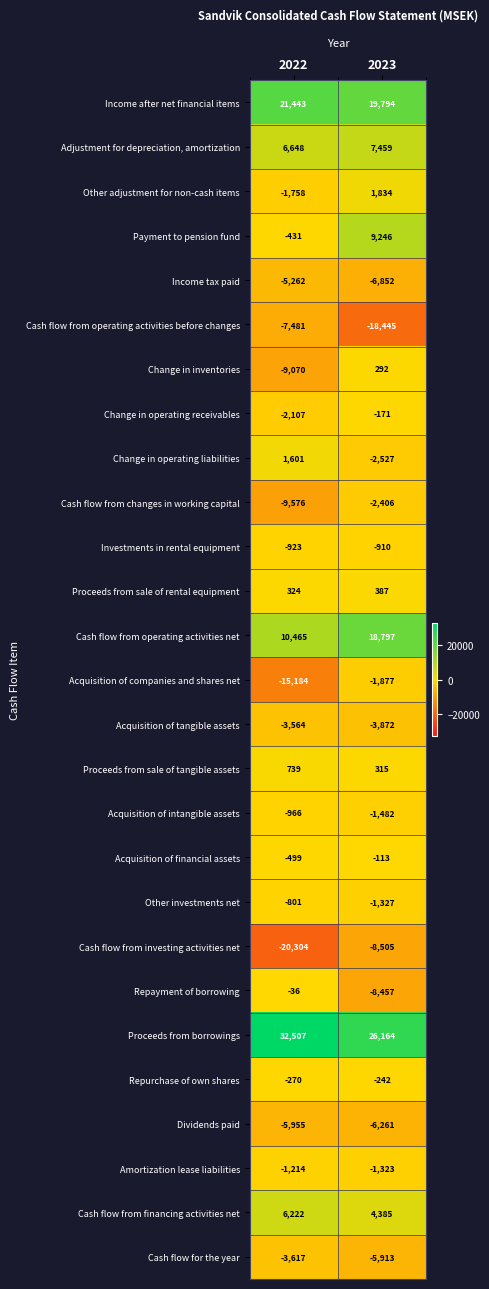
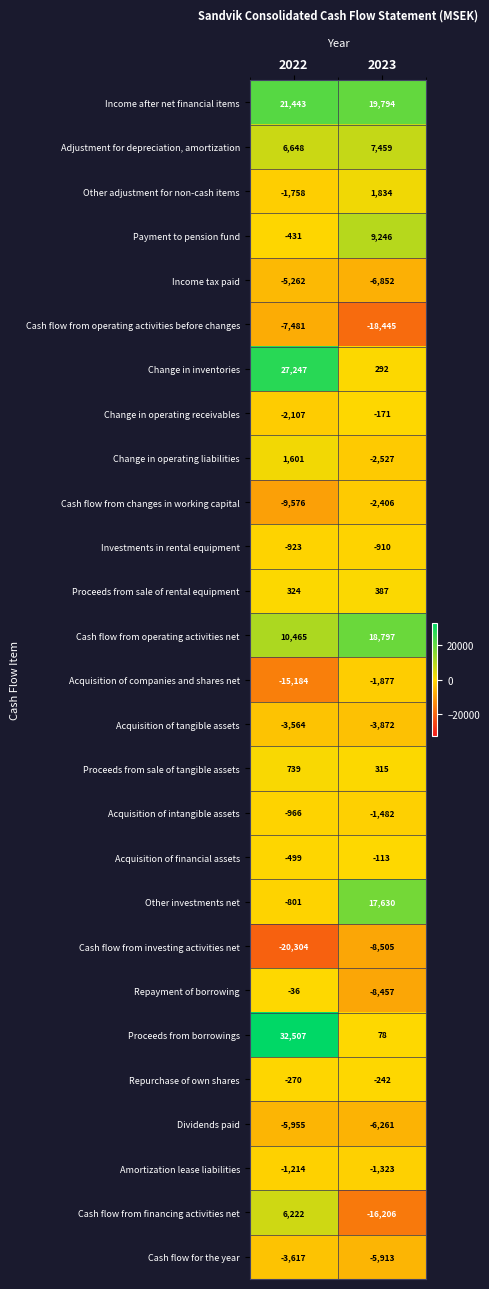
  {
    "Income after net financial items": {
      "2022": "21,443",
      "2023": "19,794"
    },
    "Adjustment for depreciation, amortization": {
      "2022": "6,648",
      "2023": "7,459"
    },
    "Other adjustment for non-cash items": {
      "2022": "-1,758",
      "2023": "1,834"
    },
    "Payment to pension fund": {
      "2022": "-431",
      "2023": "9,246"
    },
    "Income tax paid": {
      "2022": "-5,262",
      "2023": "-6,852"
    },
    "Cash flow from operating activities before changes": {
      "2022": "-7,481",
      "2023": "-18,445"
    },
    "Change in inventories": {
-     "2022": "-9,070",
+     "2022": "27,247",
      "2023": "292"
    },
    "Change in operating receivables": {
      "2022": "-2,107",
      "2023": "-171"
    },
    "Change in operating liabilities": {
      "2022": "1,601",
      "2023": "-2,527"
    },
    "Cash flow from changes in working capital": {
      "2022": "-9,576",
      "2023": "-2,406"
    },
    "Investments in rental equipment": {
      "2022": "-923",
      "2023": "-910"
    },
    "Proceeds from sale of rental equipment": {
      "2022": "324",
      "2023": "387"
    },
    "Cash flow from operating activities net": {
      "2022": "10,465",
      "2023": "18,797"
    },
    "Acquisition of companies and shares net": {
      "2022": "-15,184",
      "2023": "-1,877"
    },
    "Acquisition of tangible assets": {
      "2022": "-3,564",
      "2023": "-3,872"
    },
    "Proceeds from sale of tangible assets": {
      "2022": "739",
      "2023": "315"
    },
    "Acquisition of intangible assets": {
      "2022": "-966",
      "2023": "-1,482"
    },
    "Acquisition of financial assets": {
      "2022": "-499",
      "2023": "-113"
    },
    "Other investments net": {
      "2022": "-801",
-     "2023": "-1,327"
+     "2023": "17,630"
    },
    "Cash flow from investing activities net": {
      "2022": "-20,304",
      "2023": "-8,505"
    },
    "Repayment of borrowing": {
      "2022": "-36",
      "2023": "-8,457"
    },
    "Proceeds from borrowings": {
      "2022": "32,507",
-     "2023": "26,164"
+     "2023": "78"
    },
    "Repurchase of own shares": {
      "2022": "-270",
      "2023": "-242"
    },
    "Dividends paid": {
      "2022": "-5,955",
      "2023": "-6,261"
    },
    "Amortization lease liabilities": {
      "2022": "-1,214",
      "2023": "-1,323"
    },
    "Cash flow from financing activities net": {
      "2022": "6,222",
-     "2023": "4,385"
+     "2023": "-16,206"
    },
    "Cash flow for the year": {
      "2022": "-3,617",
      "2023": "-5,913"
    }
  }
